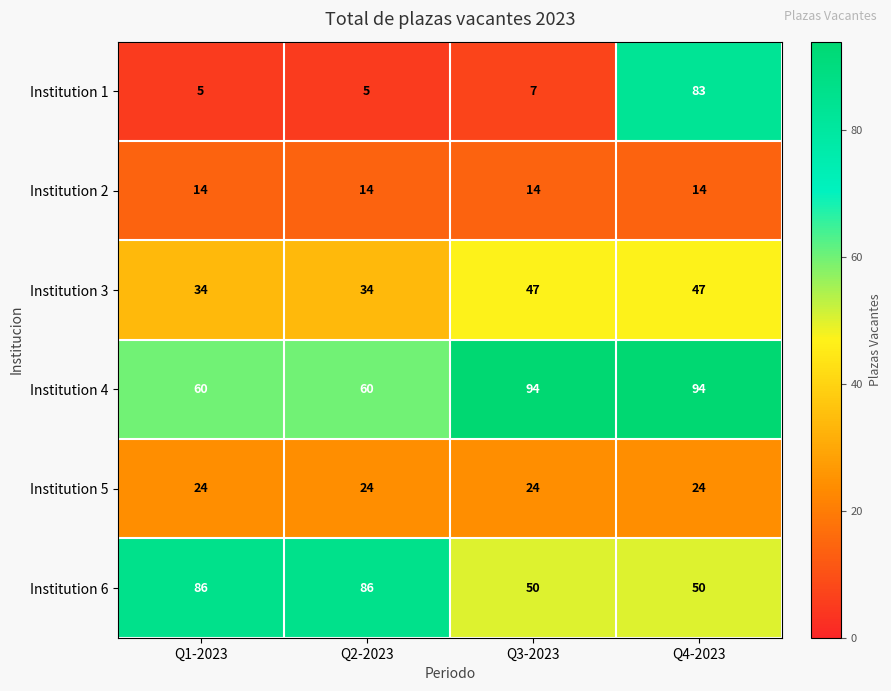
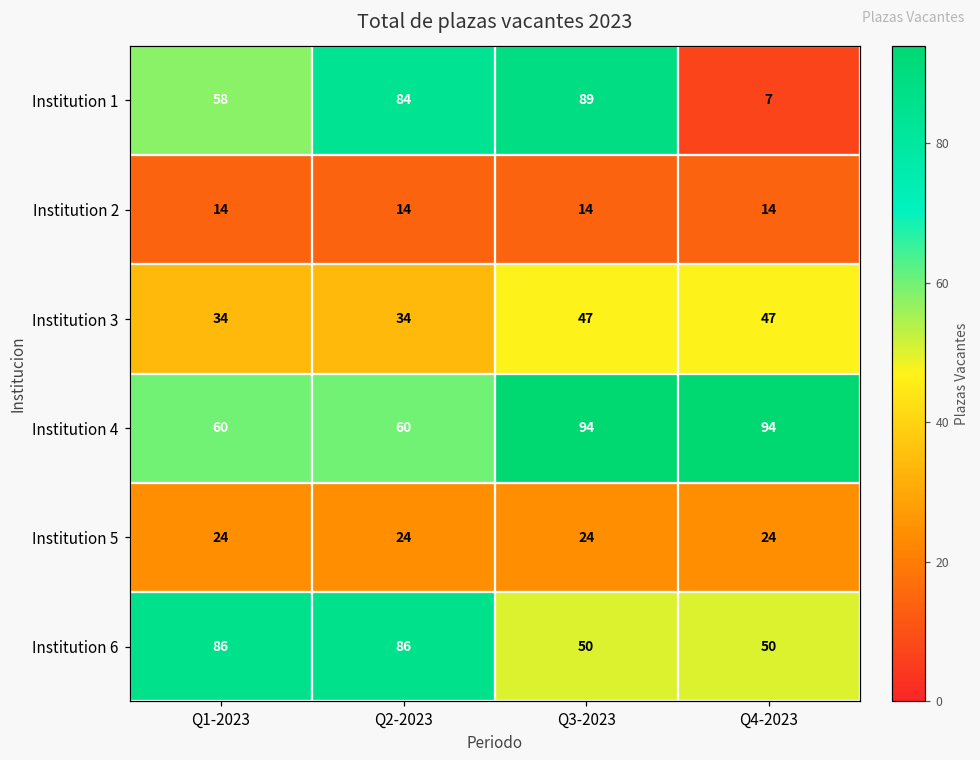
  {
    "Institution 1": {
-     "Q1-2023": 5,
-     "Q2-2023": 5,
-     "Q3-2023": 7,
-     "Q4-2023": 83
+     "Q1-2023": 58,
+     "Q2-2023": 84,
+     "Q3-2023": 89,
+     "Q4-2023": 7
    },
    "Institution 2": {
      "Q1-2023": 14,
      "Q2-2023": 14,
      "Q3-2023": 14,
      "Q4-2023": 14
    },
    "Institution 3": {
      "Q1-2023": 34,
      "Q2-2023": 34,
      "Q3-2023": 47,
      "Q4-2023": 47
    },
    "Institution 4": {
      "Q1-2023": 60,
      "Q2-2023": 60,
      "Q3-2023": 94,
      "Q4-2023": 94
    },
    "Institution 5": {
      "Q1-2023": 24,
      "Q2-2023": 24,
      "Q3-2023": 24,
      "Q4-2023": 24
    },
    "Institution 6": {
      "Q1-2023": 86,
      "Q2-2023": 86,
      "Q3-2023": 50,
      "Q4-2023": 50
    }
  }
